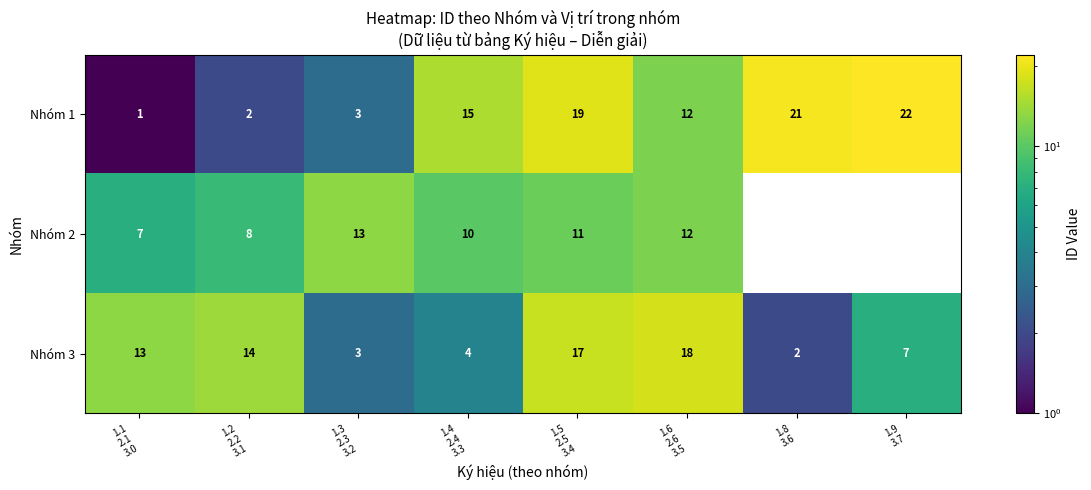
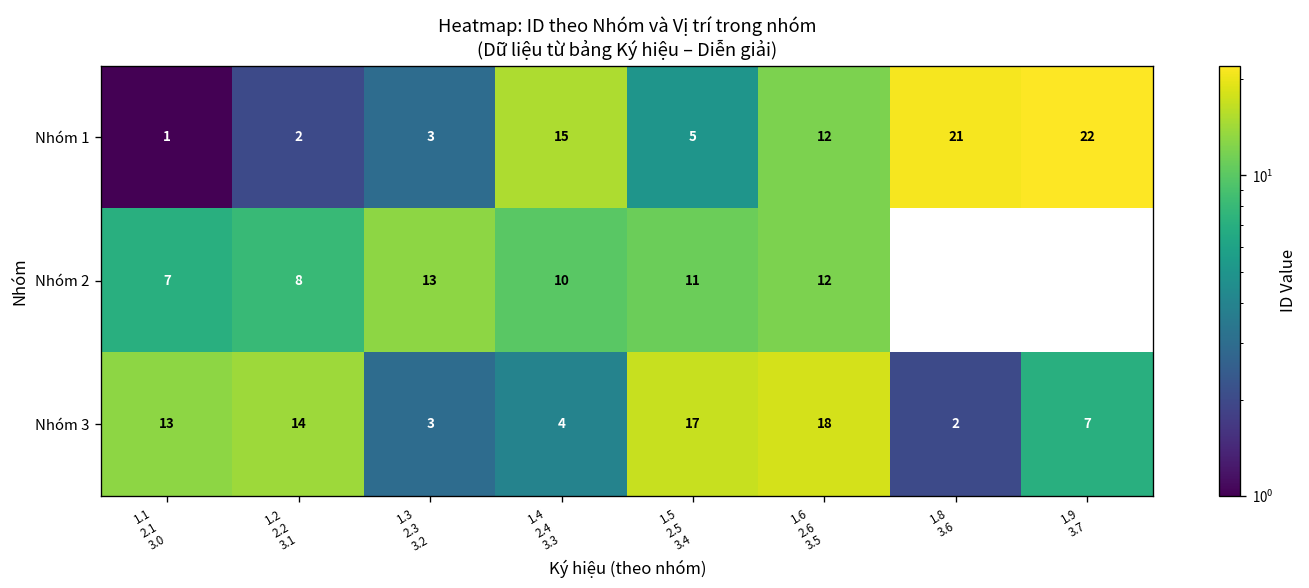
  {
    "Nhóm 1": {
      "1.1 2.1 3.0": 1,
      "1.2 2.2 3.1": 2,
      "1.3 2.3 3.2": 3,
      "1.4 2.4 3.3": 15,
-     "1.5 2.5 3.4": 19,
+     "1.5 2.5 3.4": 5,
      "1.6 2.6 3.5": 12,
      "1.8 3.6": 21,
      "1.9 3.7": 22
    },
    "Nhóm 2": {
      "1.1 2.1 3.0": 7,
      "1.2 2.2 3.1": 8,
      "1.3 2.3 3.2": 13,
      "1.4 2.4 3.3": 10,
      "1.5 2.5 3.4": 11,
      "1.6 2.6 3.5": 12
    },
    "Nhóm 3": {
      "1.1 2.1 3.0": 13,
      "1.2 2.2 3.1": 14,
      "1.3 2.3 3.2": 3,
      "1.4 2.4 3.3": 4,
      "1.5 2.5 3.4": 17,
      "1.6 2.6 3.5": 18,
      "1.8 3.6": 2,
      "1.9 3.7": 7
    }
  }
